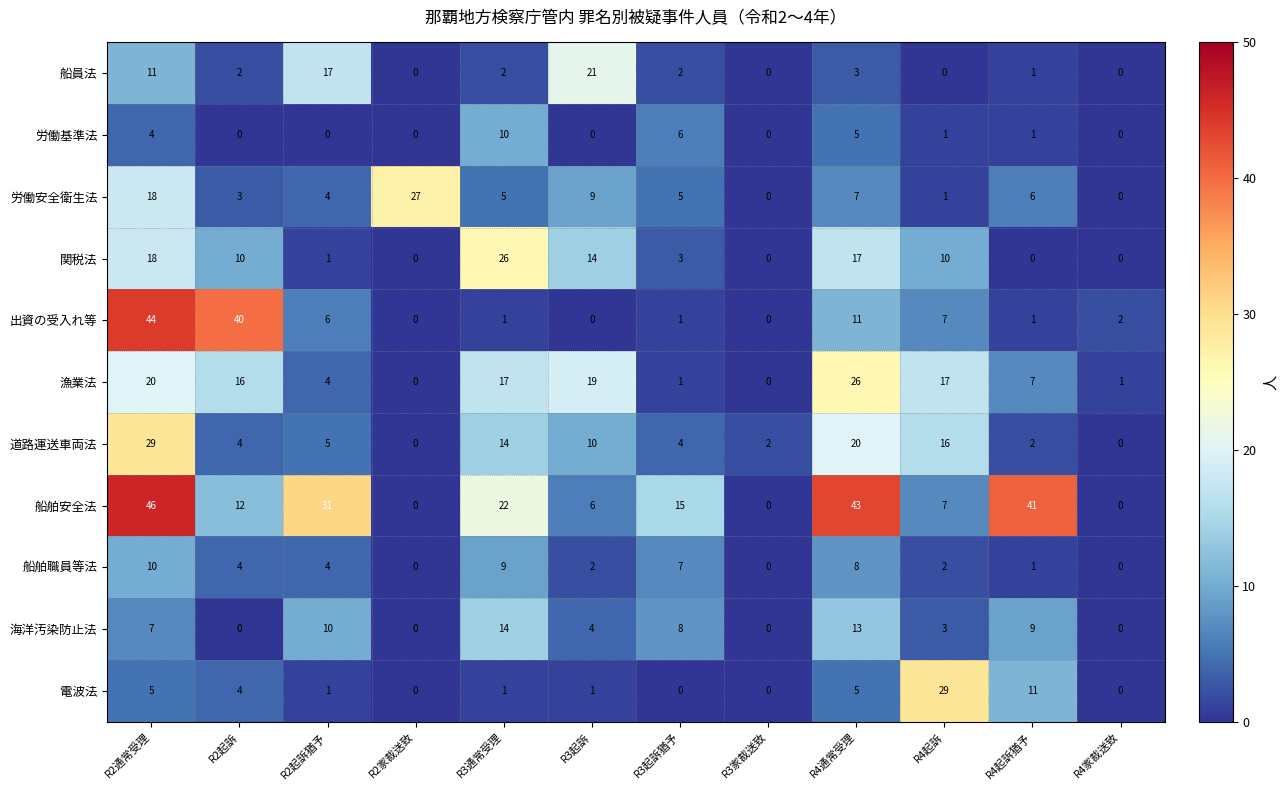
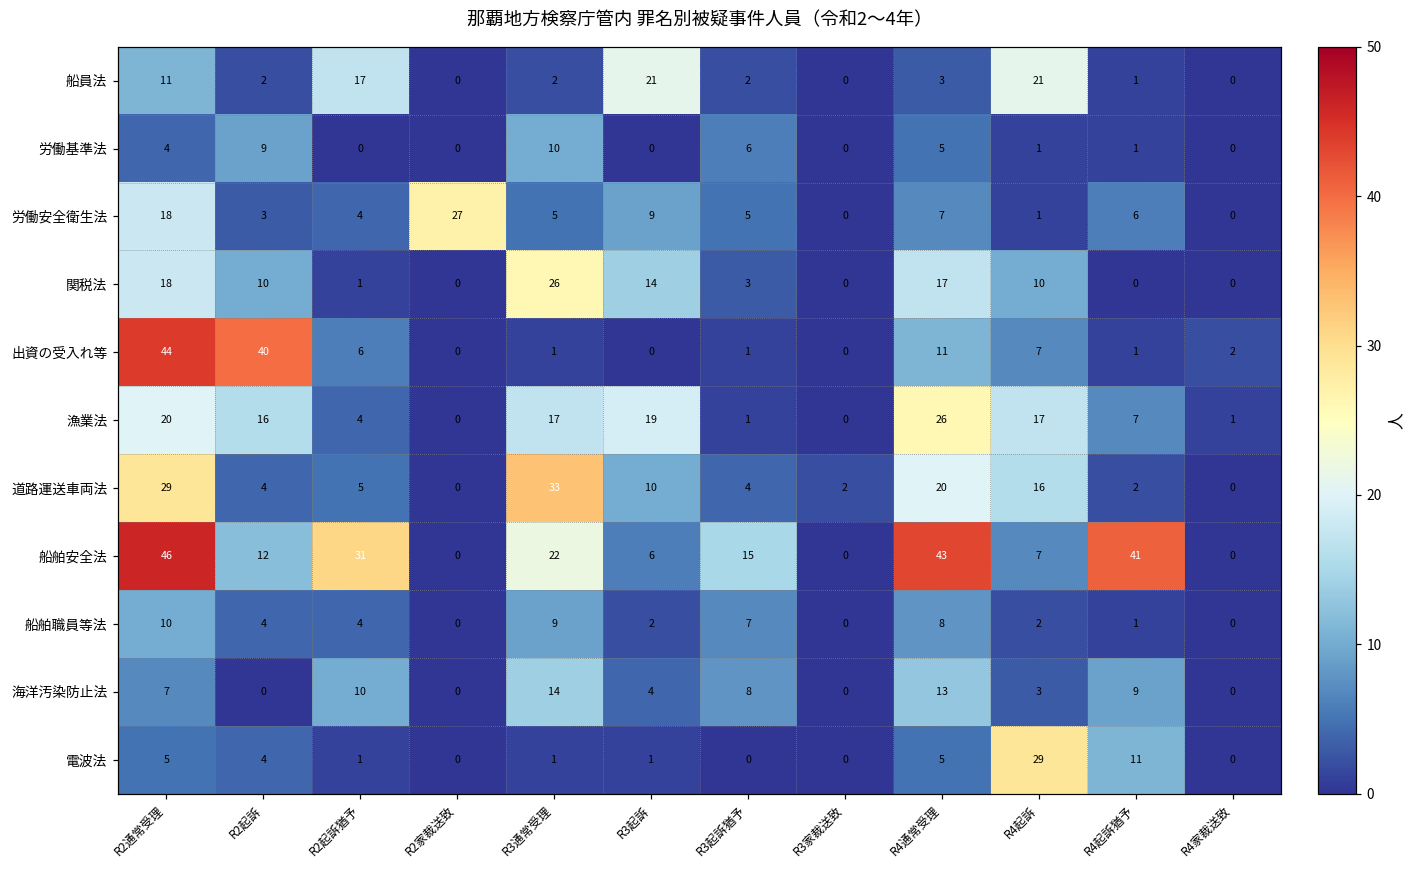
  {
    "船員法": {
      "R2通常受理": 11,
      "R2起訴": 2,
      "R2起訴猶予": 17,
      "R2家裁送致": 0,
      "R3通常受理": 2,
      "R3起訴": 21,
      "R3起訴猶予": 2,
      "R3家裁送致": 0,
      "R4通常受理": 3,
-     "R4起訴": 0,
+     "R4起訴": 21,
      "R4起訴猶予": 1,
      "R4家裁送致": 0
    },
    "労働基準法": {
      "R2通常受理": 4,
-     "R2起訴": 0,
+     "R2起訴": 9,
      "R2起訴猶予": 0,
      "R2家裁送致": 0,
      "R3通常受理": 10,
      "R3起訴": 0,
      "R3起訴猶予": 6,
      "R3家裁送致": 0,
      "R4通常受理": 5,
      "R4起訴": 1,
      "R4起訴猶予": 1,
      "R4家裁送致": 0
    },
    "労働安全衛生法": {
      "R2通常受理": 18,
      "R2起訴": 3,
      "R2起訴猶予": 4,
      "R2家裁送致": 27,
      "R3通常受理": 5,
      "R3起訴": 9,
      "R3起訴猶予": 5,
      "R3家裁送致": 0,
      "R4通常受理": 7,
      "R4起訴": 1,
      "R4起訴猶予": 6,
      "R4家裁送致": 0
    },
    "関税法": {
      "R2通常受理": 18,
      "R2起訴": 10,
      "R2起訴猶予": 1,
      "R2家裁送致": 0,
      "R3通常受理": 26,
      "R3起訴": 14,
      "R3起訴猶予": 3,
      "R3家裁送致": 0,
      "R4通常受理": 17,
      "R4起訴": 10,
      "R4起訴猶予": 0,
      "R4家裁送致": 0
    },
    "出資の受入れ等": {
      "R2通常受理": 44,
      "R2起訴": 40,
      "R2起訴猶予": 6,
      "R2家裁送致": 0,
      "R3通常受理": 1,
      "R3起訴": 0,
      "R3起訴猶予": 1,
      "R3家裁送致": 0,
      "R4通常受理": 11,
      "R4起訴": 7,
      "R4起訴猶予": 1,
      "R4家裁送致": 2
    },
    "漁業法": {
      "R2通常受理": 20,
      "R2起訴": 16,
      "R2起訴猶予": 4,
      "R2家裁送致": 0,
      "R3通常受理": 17,
      "R3起訴": 19,
      "R3起訴猶予": 1,
      "R3家裁送致": 0,
      "R4通常受理": 26,
      "R4起訴": 17,
      "R4起訴猶予": 7,
      "R4家裁送致": 1
    },
    "道路運送車両法": {
      "R2通常受理": 29,
      "R2起訴": 4,
      "R2起訴猶予": 5,
      "R2家裁送致": 0,
-     "R3通常受理": 14,
+     "R3通常受理": 33,
      "R3起訴": 10,
      "R3起訴猶予": 4,
      "R3家裁送致": 2,
      "R4通常受理": 20,
      "R4起訴": 16,
      "R4起訴猶予": 2,
      "R4家裁送致": 0
    },
    "船舶安全法": {
      "R2通常受理": 46,
      "R2起訴": 12,
      "R2起訴猶予": 31,
      "R2家裁送致": 0,
      "R3通常受理": 22,
      "R3起訴": 6,
      "R3起訴猶予": 15,
      "R3家裁送致": 0,
      "R4通常受理": 43,
      "R4起訴": 7,
      "R4起訴猶予": 41,
      "R4家裁送致": 0
    },
    "船舶職員等法": {
      "R2通常受理": 10,
      "R2起訴": 4,
      "R2起訴猶予": 4,
      "R2家裁送致": 0,
      "R3通常受理": 9,
      "R3起訴": 2,
      "R3起訴猶予": 7,
      "R3家裁送致": 0,
      "R4通常受理": 8,
      "R4起訴": 2,
      "R4起訴猶予": 1,
      "R4家裁送致": 0
    },
    "海洋汚染防止法": {
      "R2通常受理": 7,
      "R2起訴": 0,
      "R2起訴猶予": 10,
      "R2家裁送致": 0,
      "R3通常受理": 14,
      "R3起訴": 4,
      "R3起訴猶予": 8,
      "R3家裁送致": 0,
      "R4通常受理": 13,
      "R4起訴": 3,
      "R4起訴猶予": 9,
      "R4家裁送致": 0
    },
    "電波法": {
      "R2通常受理": 5,
      "R2起訴": 4,
      "R2起訴猶予": 1,
      "R2家裁送致": 0,
      "R3通常受理": 1,
      "R3起訴": 1,
      "R3起訴猶予": 0,
      "R3家裁送致": 0,
      "R4通常受理": 5,
      "R4起訴": 29,
      "R4起訴猶予": 11,
      "R4家裁送致": 0
    }
  }
